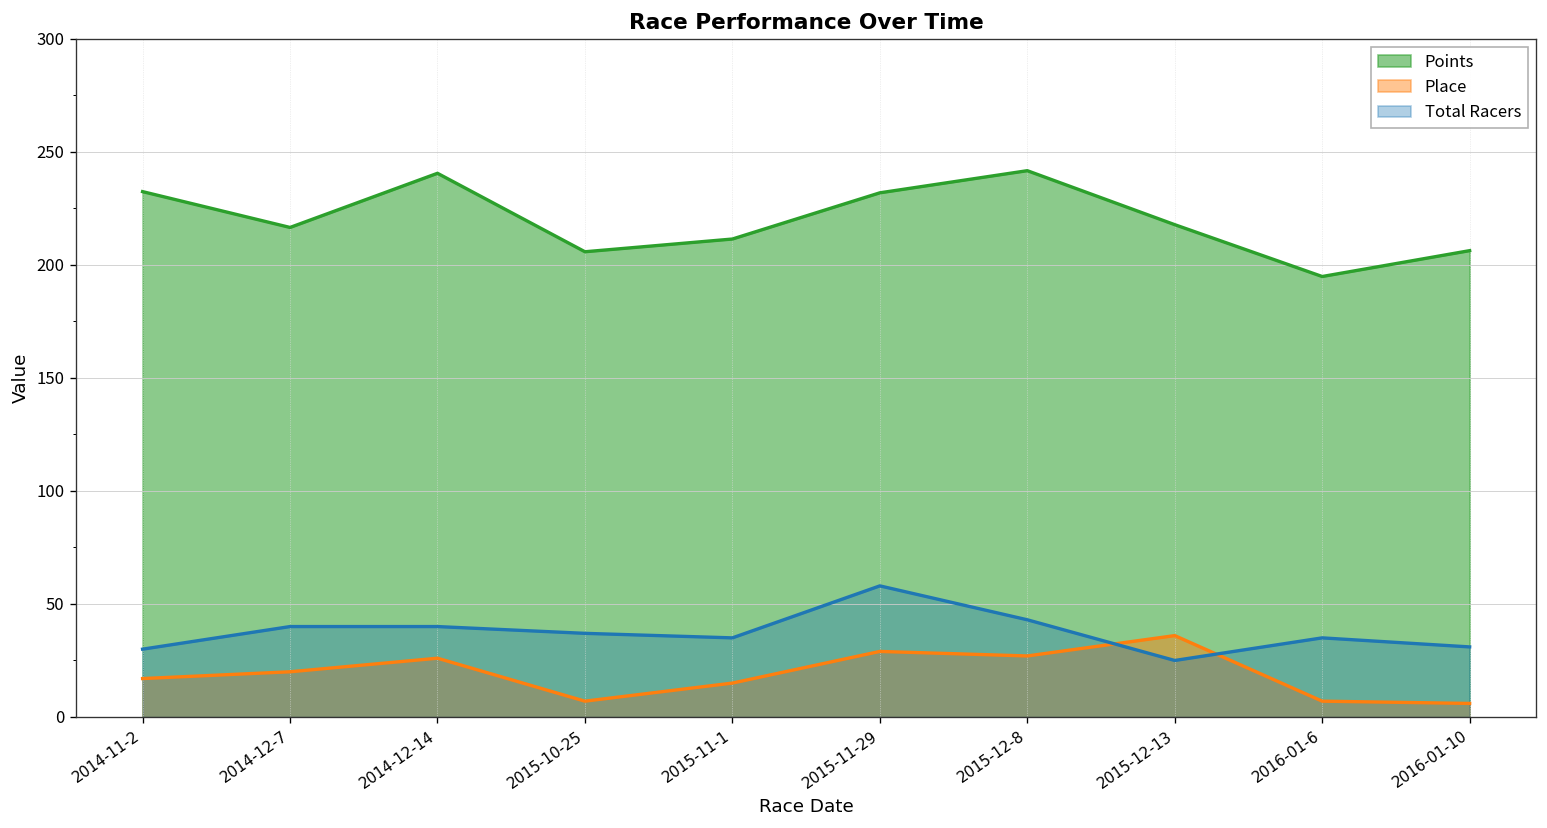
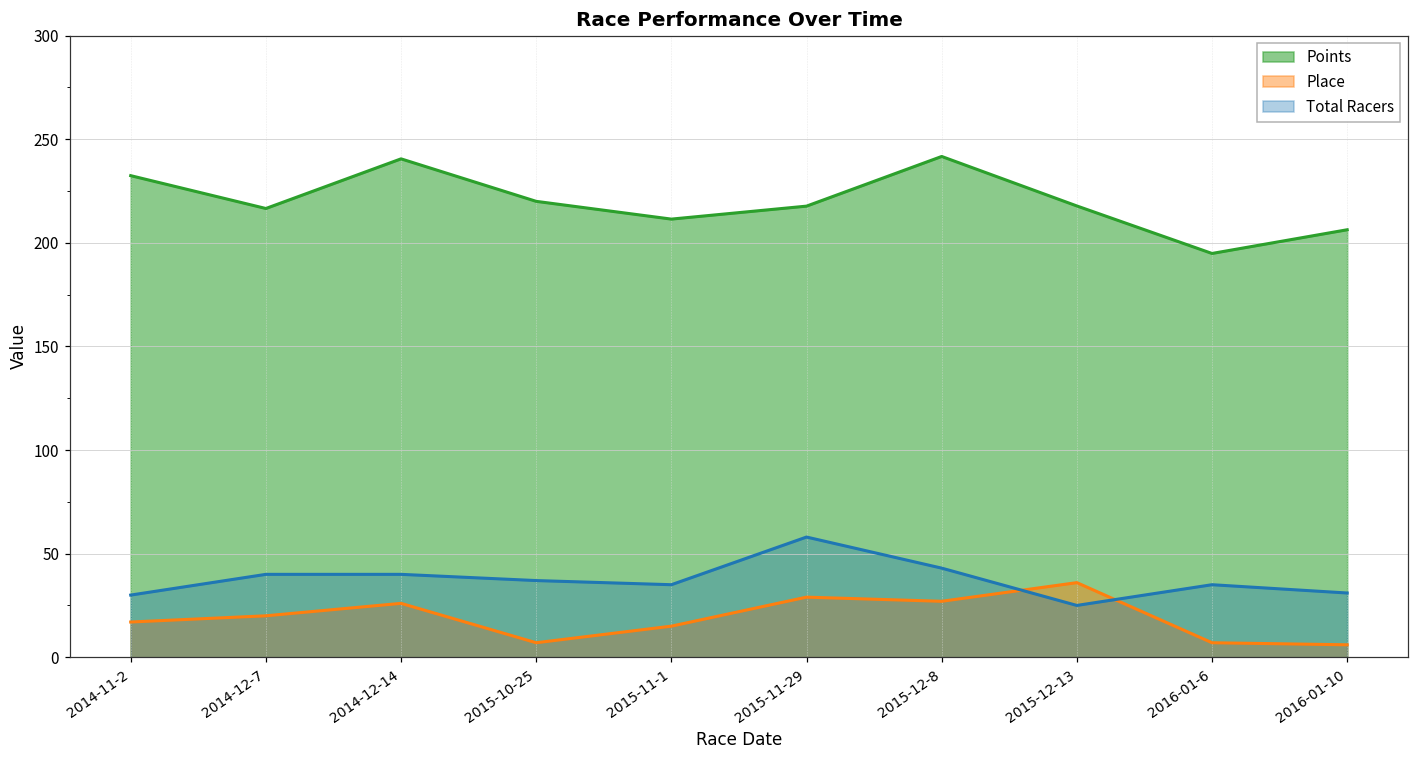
  {
    "Points": {
      "2014-11-2": 232,
      "2014-12-7": 217,
      "2014-12-14": 241,
-     "2015-10-25": 206,
+     "2015-10-25": 220,
      "2015-11-1": 211,
-     "2015-11-29": 232,
+     "2015-11-29": 218,
      "2015-12-8": 242,
      "2015-12-13": 218,
      "2016-01-6": 195,
      "2016-01-10": 206
    },
    "Place": {
      "2014-11-2": 17,
      "2014-12-7": 20,
      "2014-12-14": 26,
      "2015-10-25": 7,
      "2015-11-1": 15,
      "2015-11-29": 29,
      "2015-12-8": 27,
      "2015-12-13": 36,
      "2016-01-6": 7,
      "2016-01-10": 6
    },
    "Total Racers": {
      "2014-11-2": 30,
      "2014-12-7": 40,
      "2014-12-14": 40,
      "2015-10-25": 37,
      "2015-11-1": 35,
      "2015-11-29": 58,
      "2015-12-8": 43,
      "2015-12-13": 25,
      "2016-01-6": 35,
      "2016-01-10": 31
    }
  }
